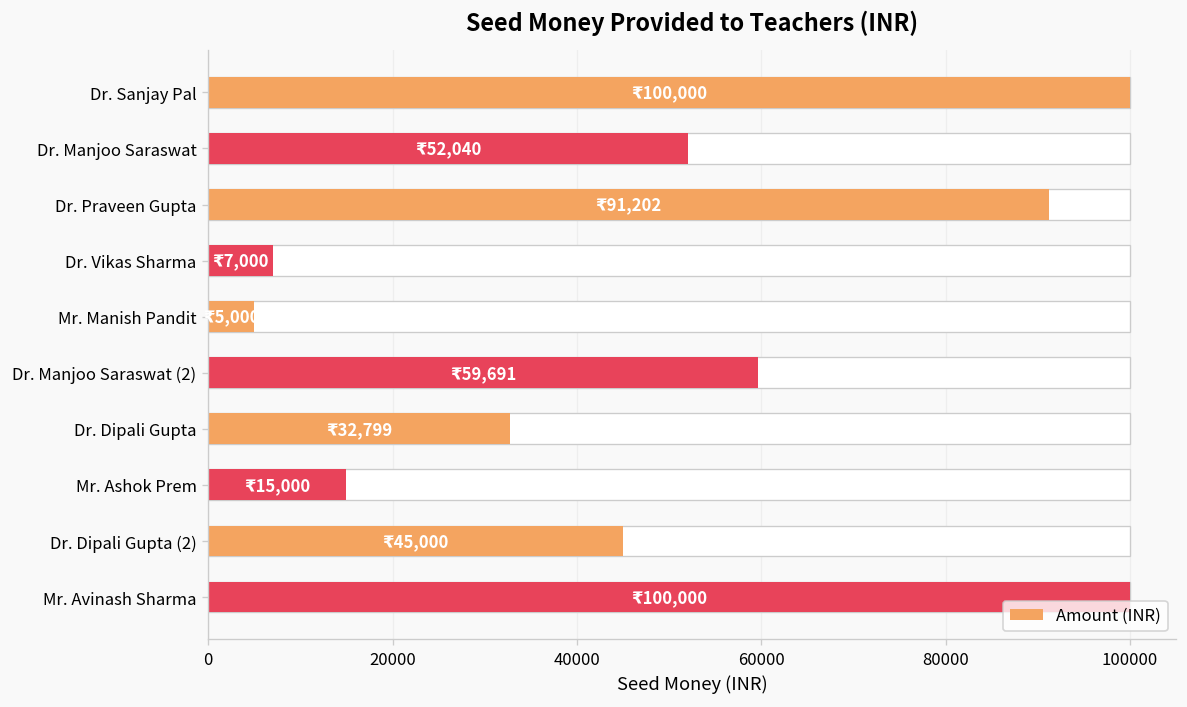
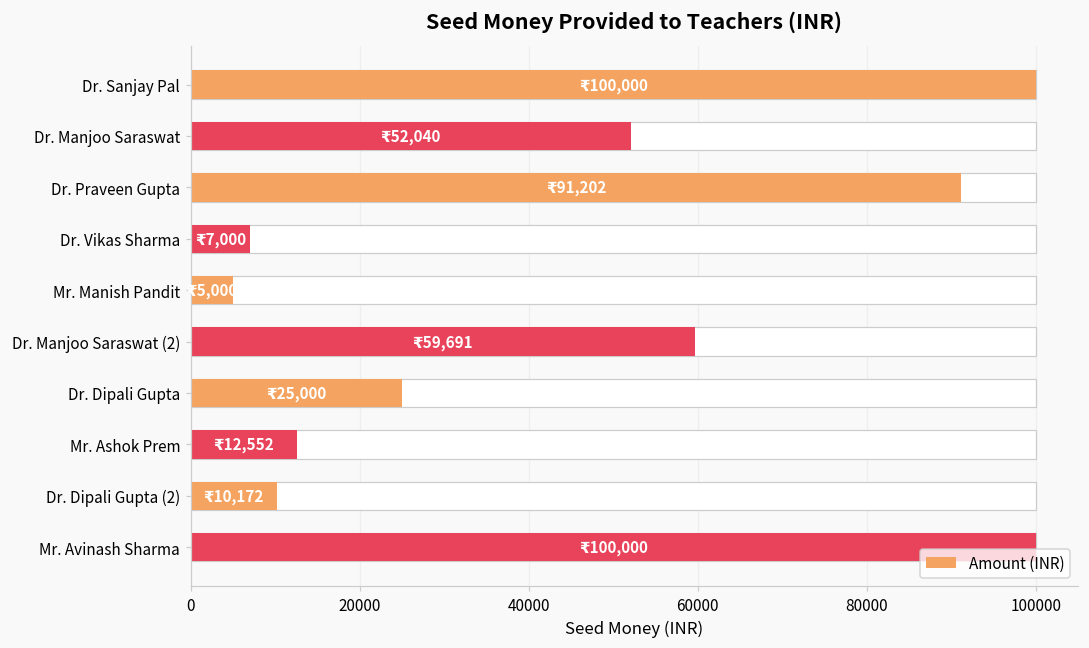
  {
    "Amount (INR)": {
      "Dr. Sanjay Pal": "100,000",
-     "Dr. Dipali Gupta": "32,799",
-     "Mr. Ashok Prem": "15,000",
-     "Dr. Dipali Gupta (2)": "45,000",
+     "Dr. Dipali Gupta": "25,000",
+     "Mr. Ashok Prem": "12,552",
+     "Dr. Dipali Gupta (2)": "10,172",
      "Mr. Avinash Sharma": "100,000"
    }
  }
